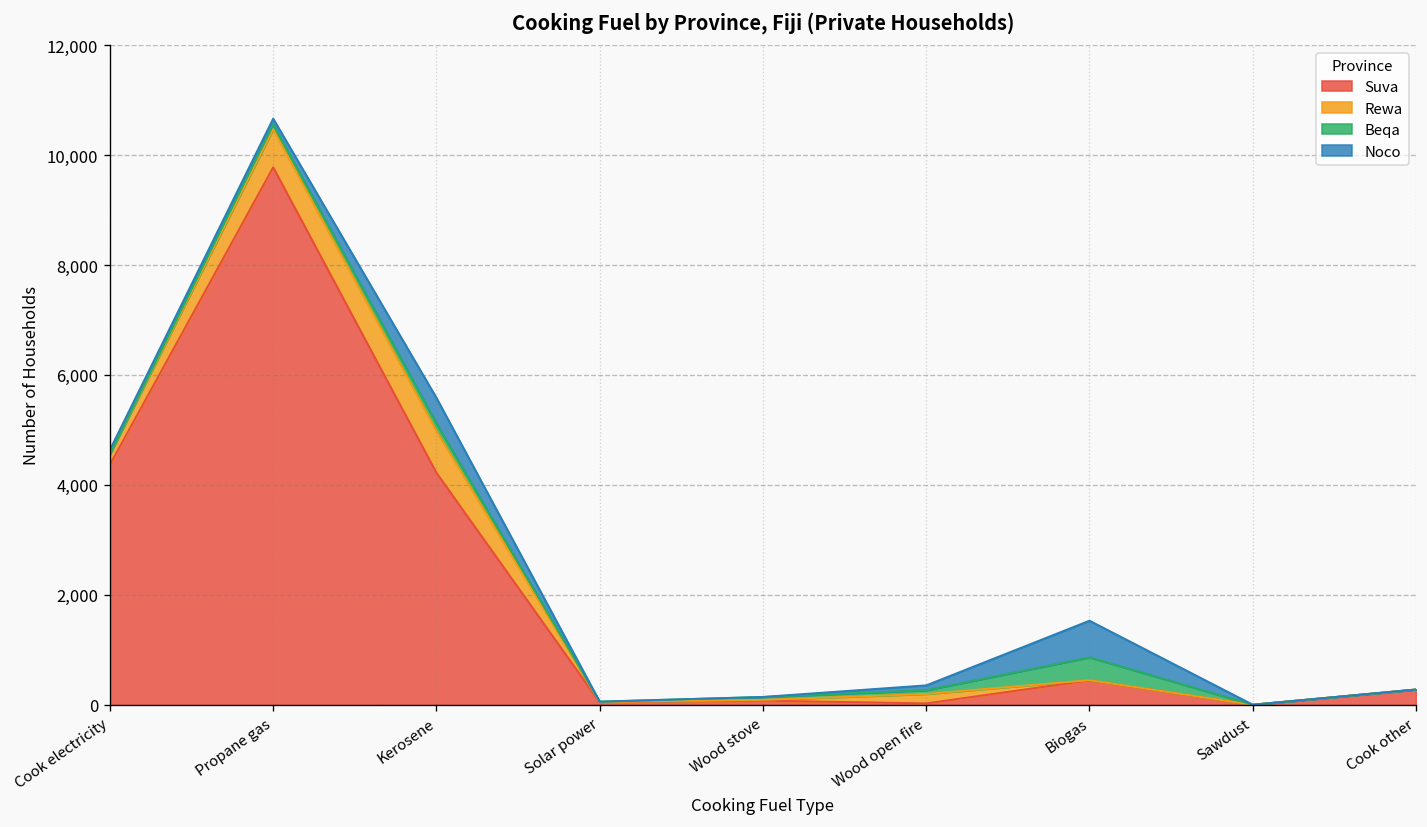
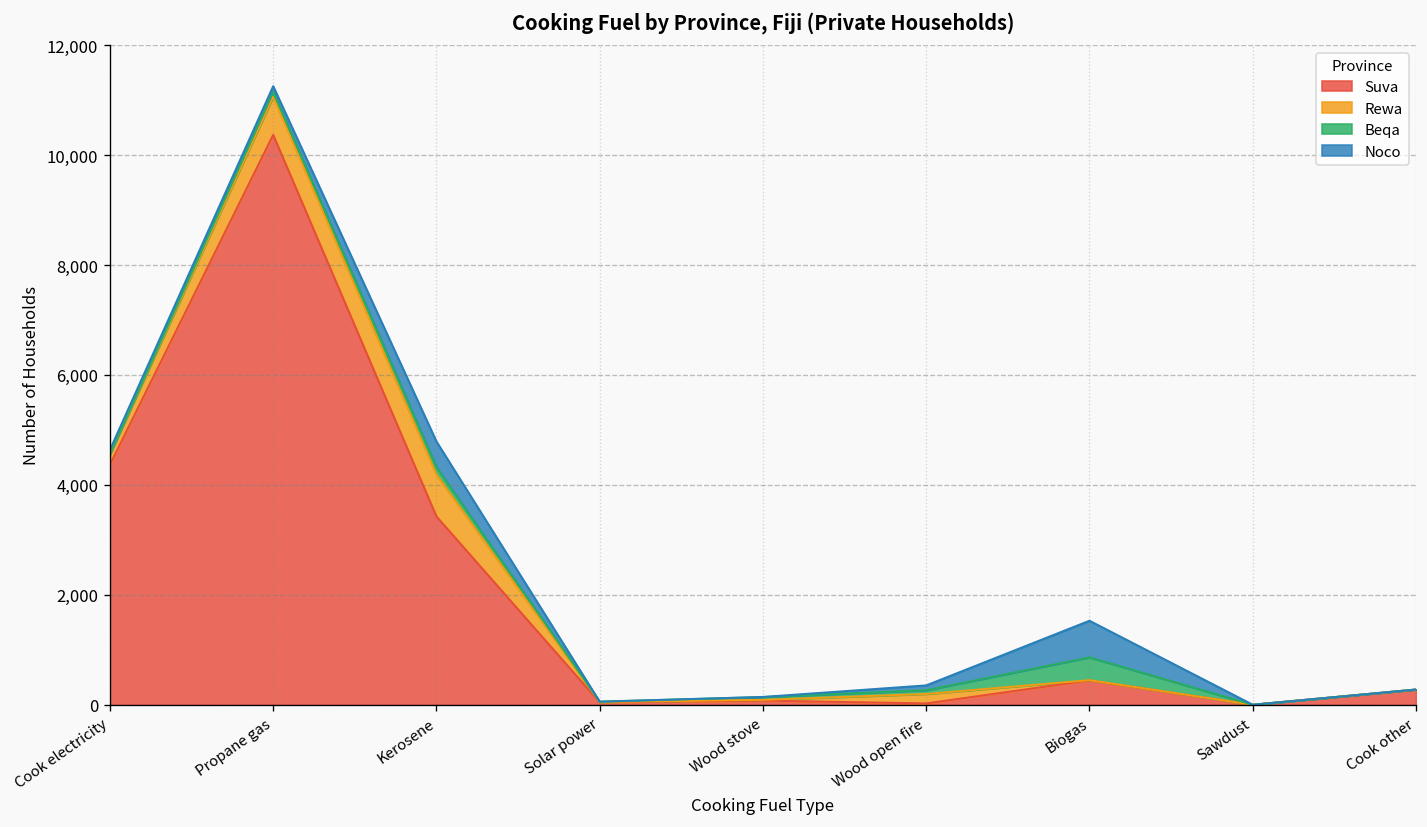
  {
    "Suva": {
      "Cook electricity": "4,400",
-     "Propane gas": "9,800",
-     "Kerosene": "4,200",
+     "Propane gas": "10,400",
+     "Kerosene": "3,400",
      "Wood open fire": "0"
    },
    "Rewa": {
      "Propane gas": "700",
      "Kerosene": "800",
      "Wood open fire": "200"
    },
    "Beqa": {
      "Propane gas": "100",
      "Kerosene": "100",
      "Wood open fire": "100",
      "Biogas": "400"
    },
    "Noco": {
      "Cook electricity": "100",
      "Propane gas": "100",
      "Kerosene": "500",
      "Wood open fire": "100",
      "Biogas": "700"
    }
  }
